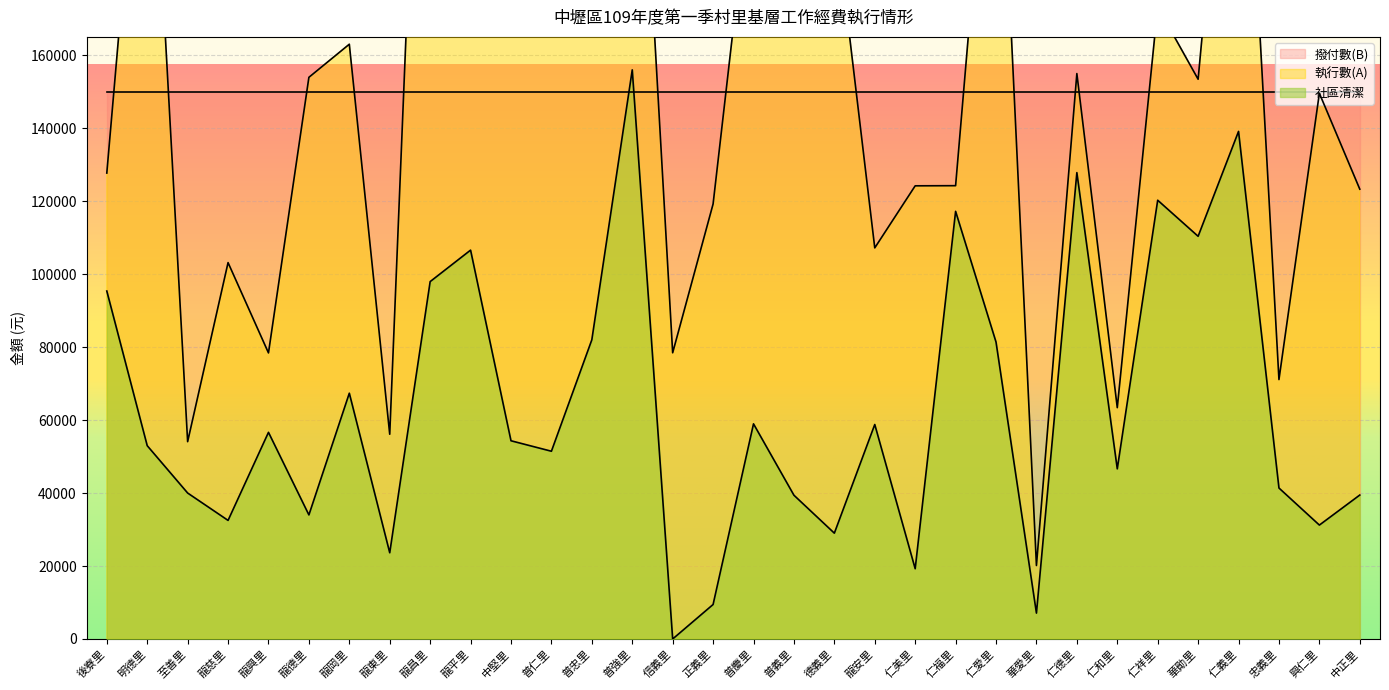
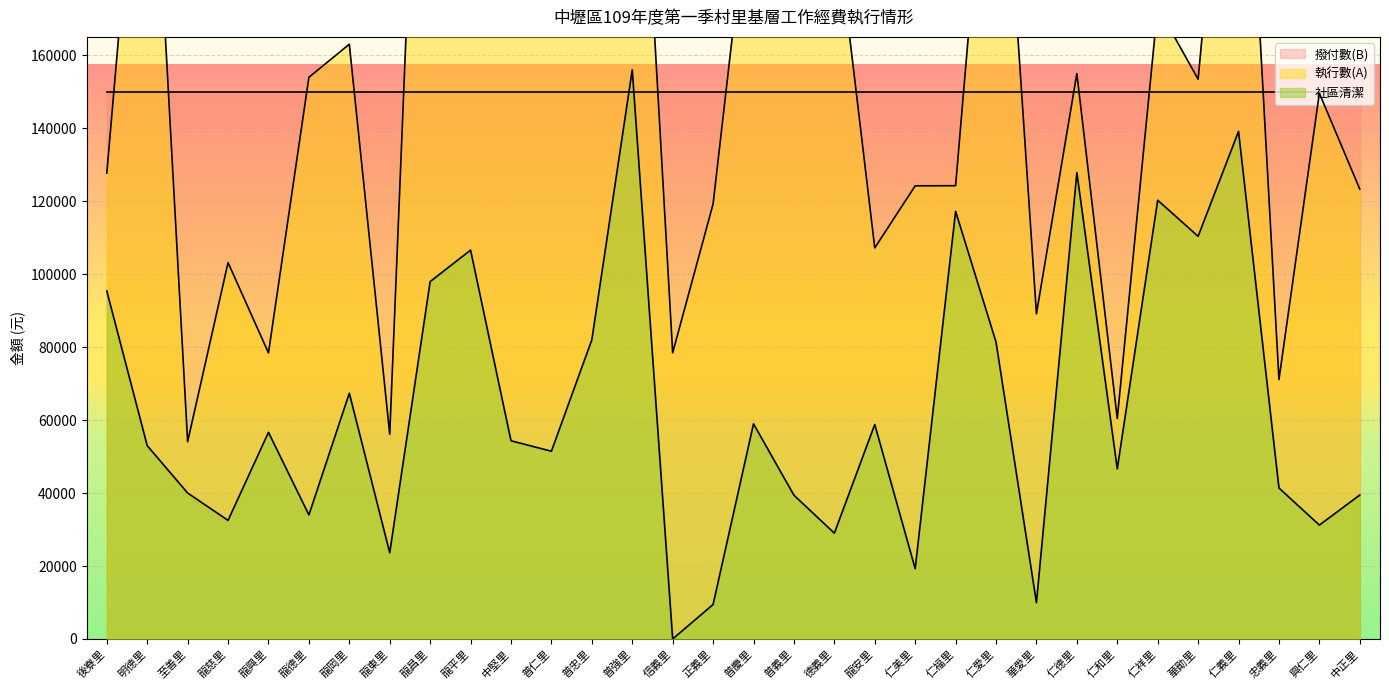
  {
    "撥付數(B)": {
      "後寮里": 150000,
      "明德里": 150000,
      "至善里": 150000,
      "龍慈里": 150000,
      "龍興里": 150000,
      "龍德里": 150000,
      "龍岡里": 150000,
      "龍東里": 150000,
      "龍昌里": 150000,
      "龍平里": 150000,
      "中堅里": 150000,
      "普仁里": 150000,
      "普忠里": 150000,
      "普強里": 150000,
      "信義里": 150000,
      "正義里": 150000,
      "普慶里": 150000,
      "普義里": 150000,
      "德義里": 150000,
      "龍安里": 150000,
      "仁美里": 150000,
      "仁福里": 150000,
      "仁愛里": 150000,
      "華愛里": 150000,
      "仁德里": 150000,
      "仁和里": 150000,
      "仁祥里": 150000,
      "華勛里": 150000,
      "仁義里": 150000
    },
    "執行數(A)": {
      "後寮里": 128000,
      "至善里": 54000,
      "龍慈里": 103000,
      "龍興里": 78000,
      "龍德里": 154000,
      "龍岡里": 163000,
      "龍東里": 56000,
      "信義里": 78000,
      "正義里": 119000,
      "龍安里": 107000,
      "仁美里": 124000,
      "仁福里": 124000,
-     "華愛里": 20000,
+     "華愛里": 89000,
      "仁德里": 155000,
-     "仁和里": 63000,
+     "仁和里": 60000,
      "華勛里": 153000,
      "忠義里": 71000,
      "中正里": 123000
    },
    "社區清潔": {
      "後寮里": 95000,
      "明德里": 53000,
      "至善里": 40000,
      "龍慈里": 33000,
      "龍興里": 57000,
      "龍德里": 34000,
      "龍岡里": 67000,
      "龍東里": 24000,
      "龍昌里": 98000,
      "龍平里": 107000,
      "中堅里": 54000,
      "普仁里": 51000,
      "普忠里": 82000,
      "普強里": 156000,
      "信義里": 0,
      "正義里": 9000,
      "普慶里": 59000,
      "普義里": 39000,
      "德義里": 29000,
      "龍安里": 59000,
      "仁美里": 19000,
      "仁福里": 117000,
      "仁愛里": 81000,
-     "華愛里": 7000,
+     "華愛里": 10000,
      "仁德里": 128000,
      "仁和里": 47000,
      "仁祥里": 120000,
      "華勛里": 110000,
      "仁義里": 139000,
      "忠義里": 41000,
      "興仁里": 31000,
      "中正里": 39000
    }
  }
